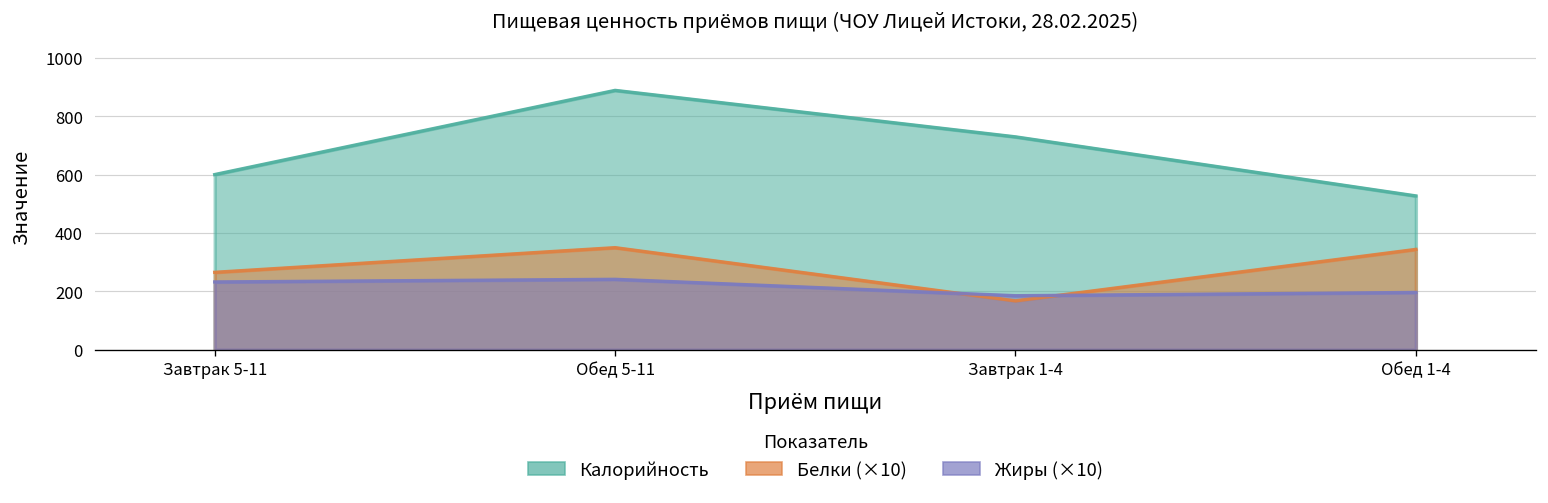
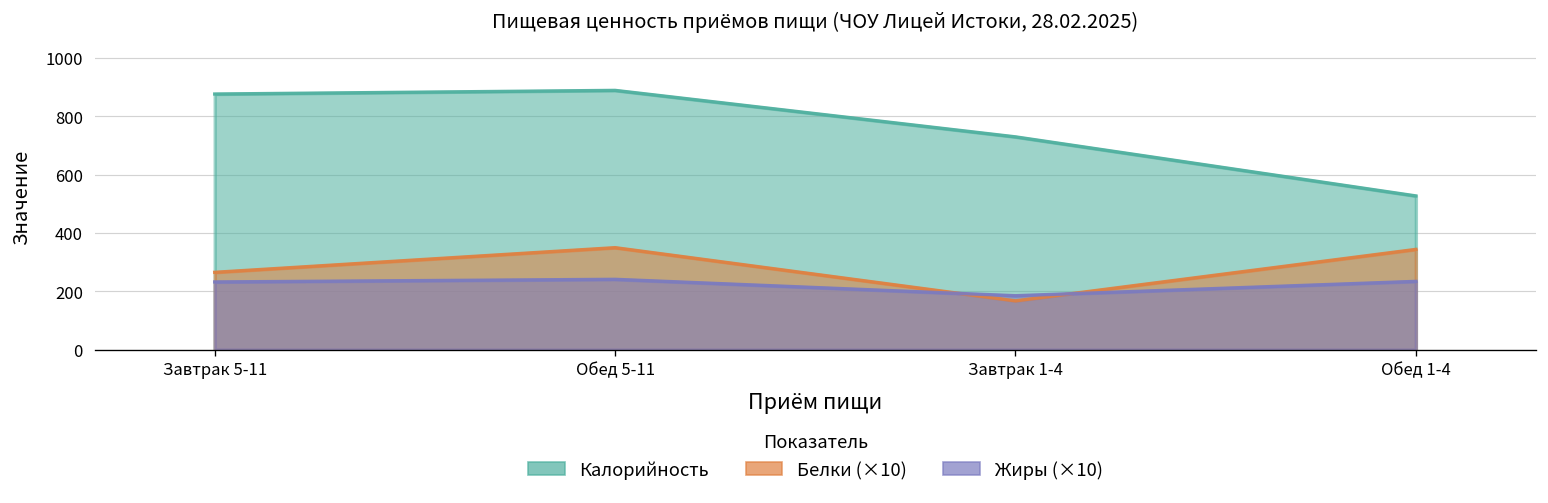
  {
    "Калорийность": {
-     "Завтрак 5-11": 600,
+     "Завтрак 5-11": 880,
      "Обед 5-11": 890,
      "Завтрак 1-4": 730,
      "Обед 1-4": 530
    },
    "Белки (×10)": {
      "Завтрак 5-11": 270,
      "Обед 5-11": 350,
      "Завтрак 1-4": 170,
      "Обед 1-4": 340
    },
    "Жиры (×10)": {
      "Завтрак 5-11": 230,
      "Обед 5-11": 240,
      "Завтрак 1-4": 180,
-     "Обед 1-4": 200
+     "Обед 1-4": 230
    }
  }
